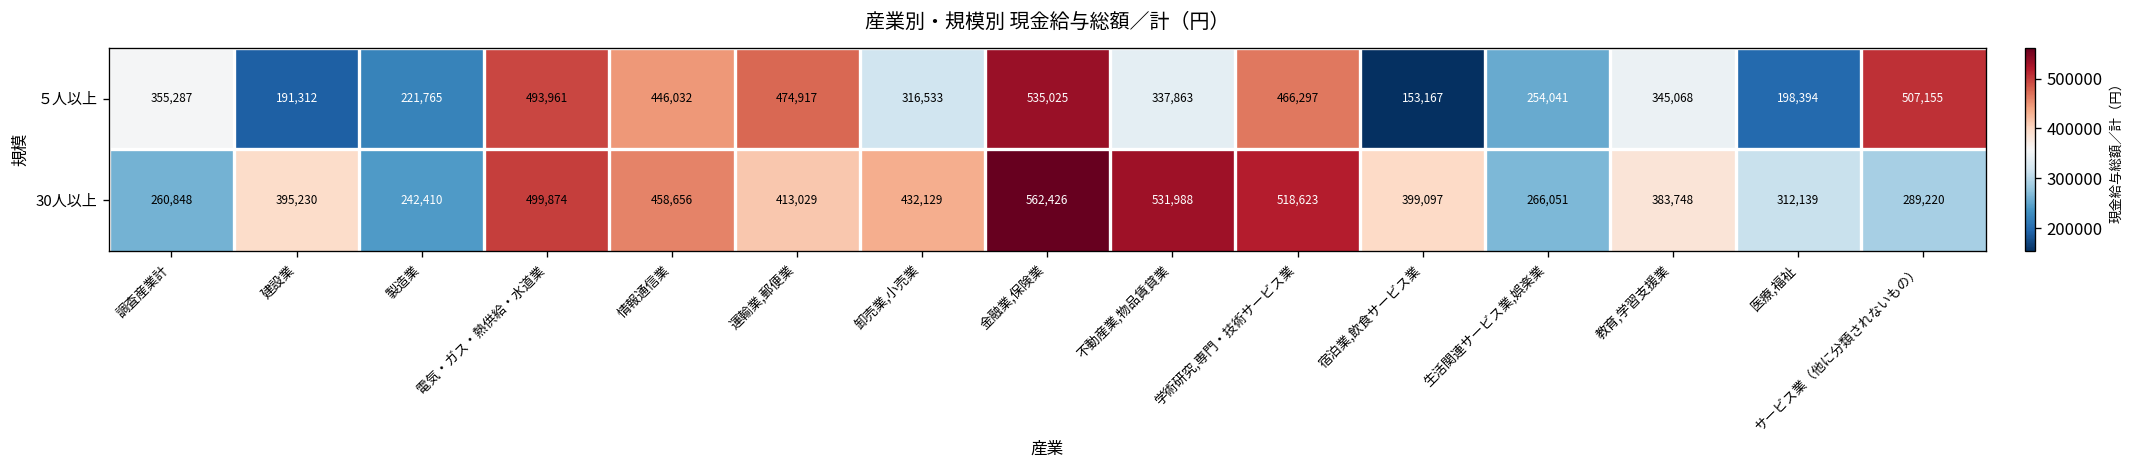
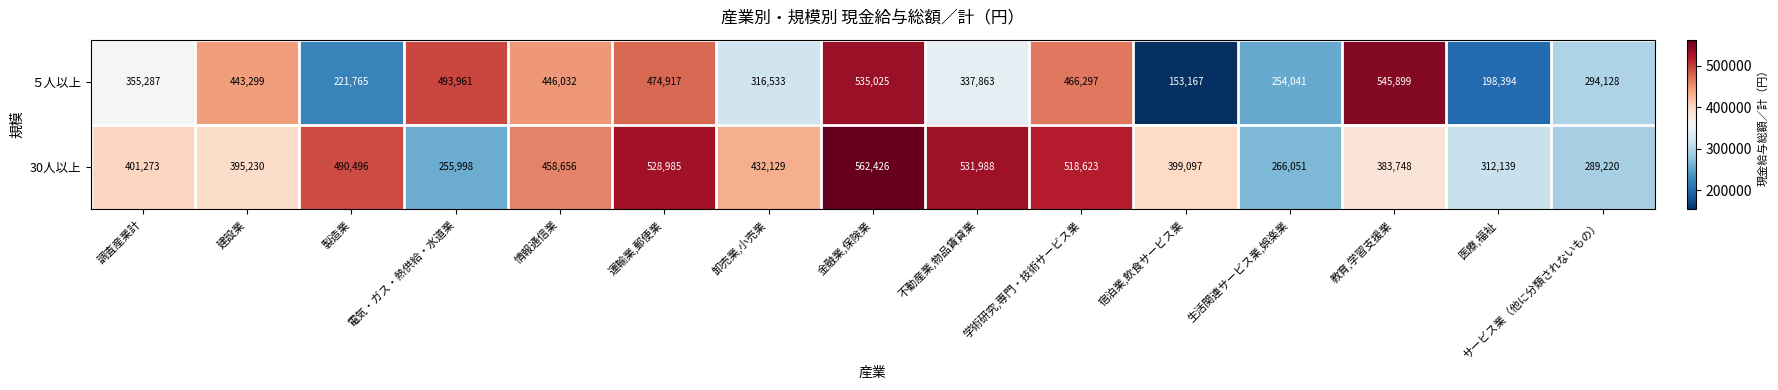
  {
    "５人以上": {
      "調査産業計": "355,287",
-     "建設業": "191,312",
+     "建設業": "443,299",
      "製造業": "221,765",
      "電気・ガス・熱供給・水道業": "493,961",
      "情報通信業": "446,032",
      "運輸業,郵便業": "474,917",
      "卸売業,小売業": "316,533",
      "金融業,保険業": "535,025",
      "不動産業,物品賃貸業": "337,863",
      "学術研究,専門・技術サービス業": "466,297",
      "宿泊業,飲食サービス業": "153,167",
      "生活関連サービス業,娯楽業": "254,041",
-     "教育,学習支援業": "345,068",
+     "教育,学習支援業": "545,899",
      "医療,福祉": "198,394",
-     "サービス業（他に分類されないもの）": "507,155"
+     "サービス業（他に分類されないもの）": "294,128"
    },
    "30人以上": {
-     "調査産業計": "260,848",
+     "調査産業計": "401,273",
      "建設業": "395,230",
-     "製造業": "242,410",
-     "電気・ガス・熱供給・水道業": "499,874",
+     "製造業": "490,496",
+     "電気・ガス・熱供給・水道業": "255,998",
      "情報通信業": "458,656",
-     "運輸業,郵便業": "413,029",
+     "運輸業,郵便業": "528,985",
      "卸売業,小売業": "432,129",
      "金融業,保険業": "562,426",
      "不動産業,物品賃貸業": "531,988",
      "学術研究,専門・技術サービス業": "518,623",
      "宿泊業,飲食サービス業": "399,097",
      "生活関連サービス業,娯楽業": "266,051",
      "教育,学習支援業": "383,748",
      "医療,福祉": "312,139",
      "サービス業（他に分類されないもの）": "289,220"
    }
  }
